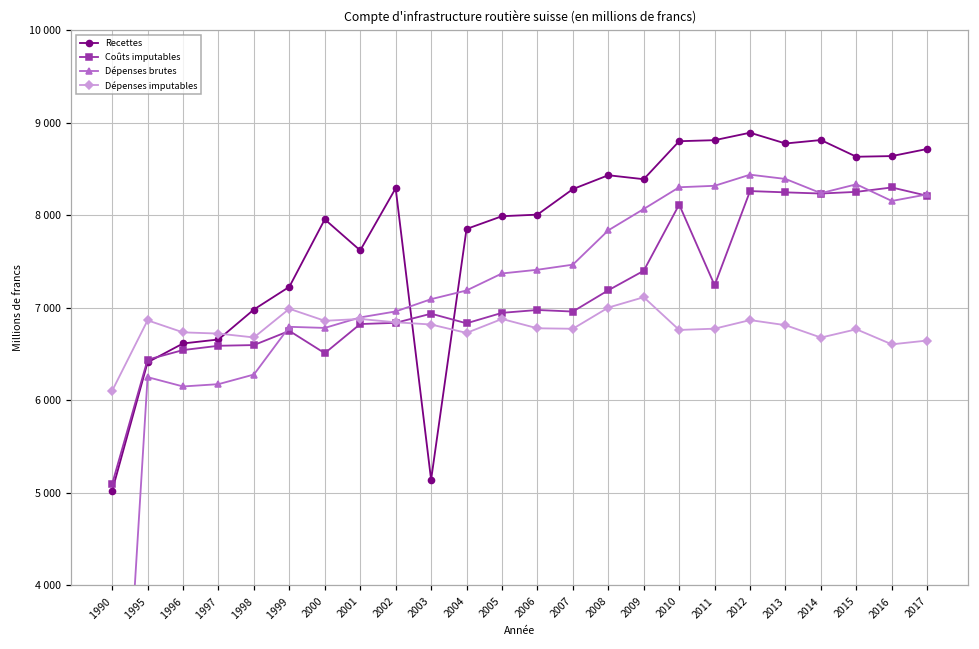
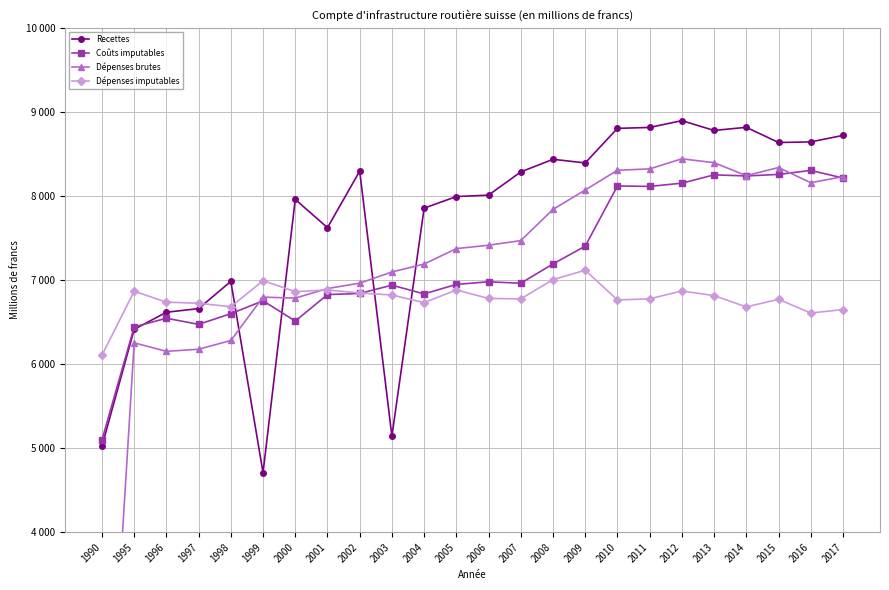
  {
    "Recettes": {
      "1990": 5000,
      "1996": 6600,
      "1997": 6700,
      "1998": 7000,
-     "1999": 7200,
+     "1999": 4700,
      "2000": 8000,
      "2001": 7600,
      "2002": 8300,
      "2003": 5100,
      "2004": 7900,
      "2005": 8000,
      "2006": 8000,
      "2007": 8300,
      "2008": 8400,
      "2009": 8400,
      "2010": 8800,
      "2011": 8800,
      "2012": 8900,
      "2013": 8800,
      "2014": 8800,
      "2015": 8600,
      "2016": 8600,
      "2017": 8700
    },
    "Coûts imputables": {
      "1990": 5100,
      "1996": 6500,
-     "1997": 6600,
+     "1997": 6500,
      "1998": 6600,
      "1999": 6800,
      "2000": 6500,
      "2001": 6800,
      "2003": 6900,
      "2004": 6800,
      "2005": 6900,
      "2006": 7000,
      "2007": 7000,
      "2008": 7200,
      "2009": 7400,
      "2010": 8100,
-     "2011": 7200,
-     "2012": 8300,
+     "2011": 8100,
+     "2012": 8200,
      "2013": 8200,
      "2015": 8300,
      "2016": 8300
    }
  }
